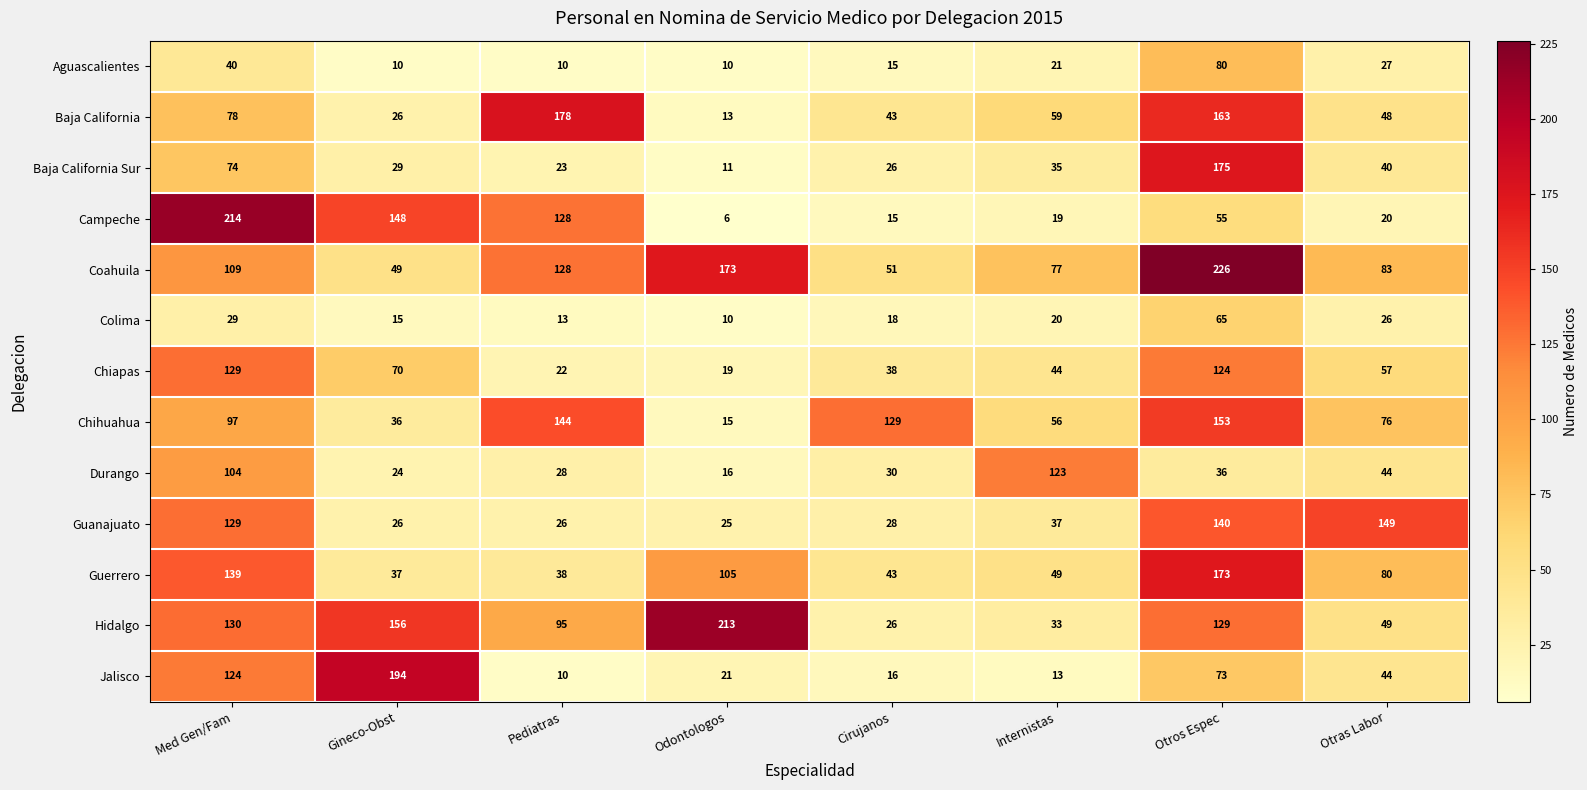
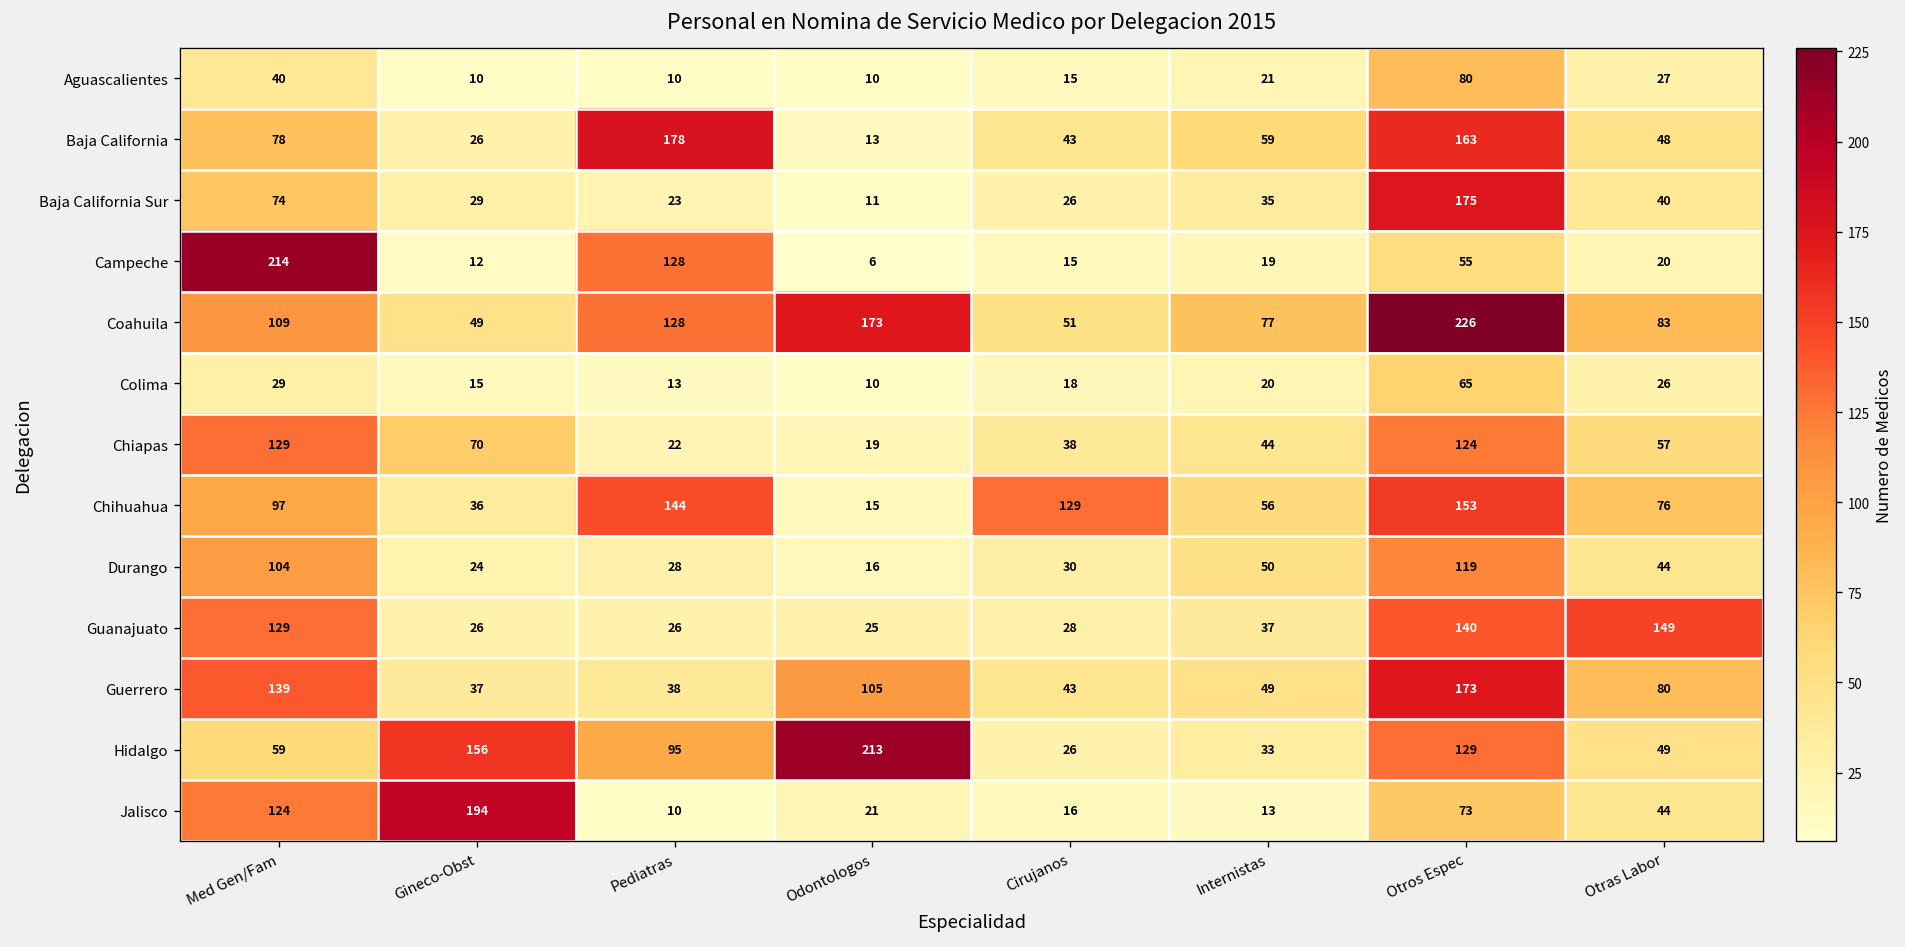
  {
    "Aguascalientes": {
      "Med Gen/Fam": 40,
      "Gineco-Obst": 10,
      "Pediatras": 10,
      "Odontologos": 10,
      "Cirujanos": 15,
      "Internistas": 21,
      "Otros Espec": 80,
      "Otras Labor": 27
    },
    "Baja California": {
      "Med Gen/Fam": 78,
      "Gineco-Obst": 26,
      "Pediatras": 178,
      "Odontologos": 13,
      "Cirujanos": 43,
      "Internistas": 59,
      "Otros Espec": 163,
      "Otras Labor": 48
    },
    "Baja California Sur": {
      "Med Gen/Fam": 74,
      "Gineco-Obst": 29,
      "Pediatras": 23,
      "Odontologos": 11,
      "Cirujanos": 26,
      "Internistas": 35,
      "Otros Espec": 175,
      "Otras Labor": 40
    },
    "Campeche": {
      "Med Gen/Fam": 214,
-     "Gineco-Obst": 148,
+     "Gineco-Obst": 12,
      "Pediatras": 128,
      "Odontologos": 6,
      "Cirujanos": 15,
      "Internistas": 19,
      "Otros Espec": 55,
      "Otras Labor": 20
    },
    "Coahuila": {
      "Med Gen/Fam": 109,
      "Gineco-Obst": 49,
      "Pediatras": 128,
      "Odontologos": 173,
      "Cirujanos": 51,
      "Internistas": 77,
      "Otros Espec": 226,
      "Otras Labor": 83
    },
    "Colima": {
      "Med Gen/Fam": 29,
      "Gineco-Obst": 15,
      "Pediatras": 13,
      "Odontologos": 10,
      "Cirujanos": 18,
      "Internistas": 20,
      "Otros Espec": 65,
      "Otras Labor": 26
    },
    "Chiapas": {
      "Med Gen/Fam": 129,
      "Gineco-Obst": 70,
      "Pediatras": 22,
      "Odontologos": 19,
      "Cirujanos": 38,
      "Internistas": 44,
      "Otros Espec": 124,
      "Otras Labor": 57
    },
    "Chihuahua": {
      "Med Gen/Fam": 97,
      "Gineco-Obst": 36,
      "Pediatras": 144,
      "Odontologos": 15,
      "Cirujanos": 129,
      "Internistas": 56,
      "Otros Espec": 153,
      "Otras Labor": 76
    },
    "Durango": {
      "Med Gen/Fam": 104,
      "Gineco-Obst": 24,
      "Pediatras": 28,
      "Odontologos": 16,
      "Cirujanos": 30,
-     "Internistas": 123,
-     "Otros Espec": 36,
+     "Internistas": 50,
+     "Otros Espec": 119,
      "Otras Labor": 44
    },
    "Guanajuato": {
      "Med Gen/Fam": 129,
      "Gineco-Obst": 26,
      "Pediatras": 26,
      "Odontologos": 25,
      "Cirujanos": 28,
      "Internistas": 37,
      "Otros Espec": 140,
      "Otras Labor": 149
    },
    "Guerrero": {
      "Med Gen/Fam": 139,
      "Gineco-Obst": 37,
      "Pediatras": 38,
      "Odontologos": 105,
      "Cirujanos": 43,
      "Internistas": 49,
      "Otros Espec": 173,
      "Otras Labor": 80
    },
    "Hidalgo": {
-     "Med Gen/Fam": 130,
+     "Med Gen/Fam": 59,
      "Gineco-Obst": 156,
      "Pediatras": 95,
      "Odontologos": 213,
      "Cirujanos": 26,
      "Internistas": 33,
      "Otros Espec": 129,
      "Otras Labor": 49
    },
    "Jalisco": {
      "Med Gen/Fam": 124,
      "Gineco-Obst": 194,
      "Pediatras": 10,
      "Odontologos": 21,
      "Cirujanos": 16,
      "Internistas": 13,
      "Otros Espec": 73,
      "Otras Labor": 44
    }
  }
